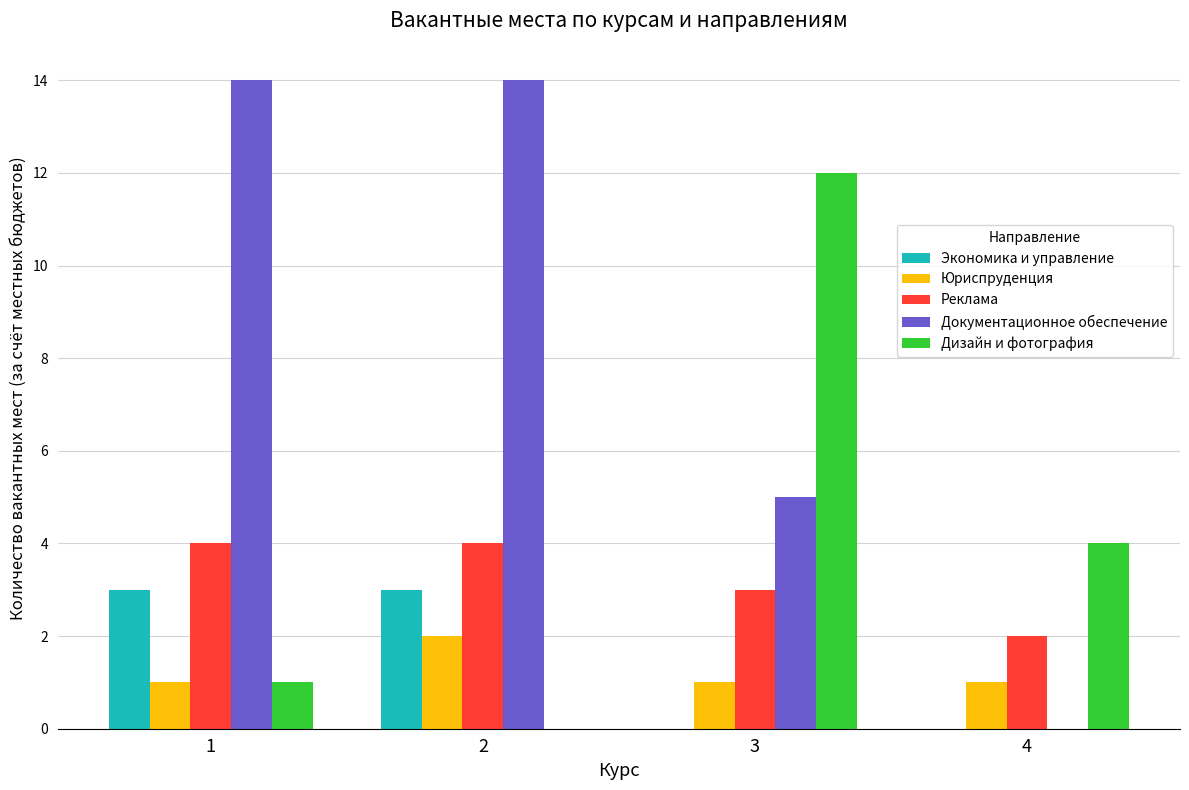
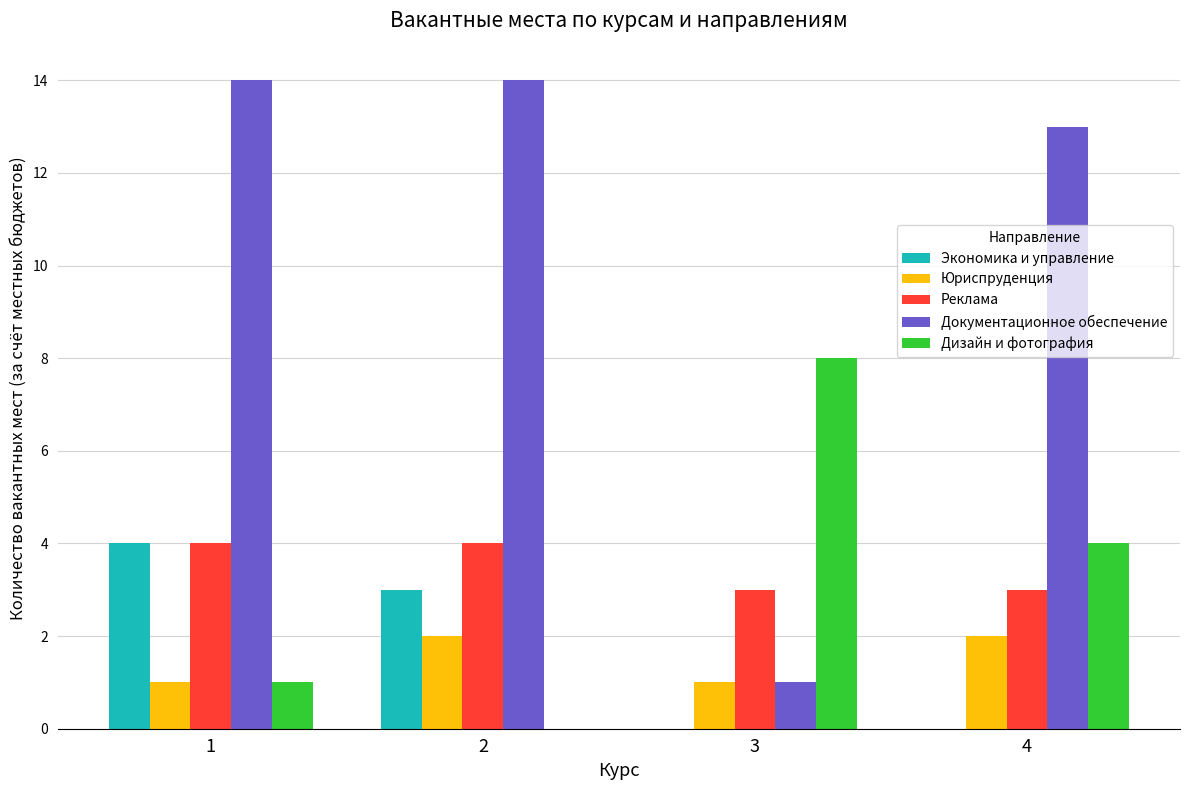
  {
    "Экономика и управление": {
-     "1": 3,
+     "1": 4,
      "2": 3,
      "3": 0,
      "4": 0
    },
    "Юриспруденция": {
      "1": 1,
      "2": 2,
      "3": 1,
-     "4": 1
+     "4": 2
    },
    "Реклама": {
      "1": 4,
      "2": 4,
      "3": 3,
-     "4": 2
+     "4": 3
    },
    "Документационное обеспечение": {
      "1": 14,
      "2": 14,
-     "3": 5,
-     "4": 0
+     "3": 1,
+     "4": 13
    },
    "Дизайн и фотография": {
      "1": 1,
      "2": 0,
-     "3": 12,
+     "3": 8,
      "4": 4
    }
  }
